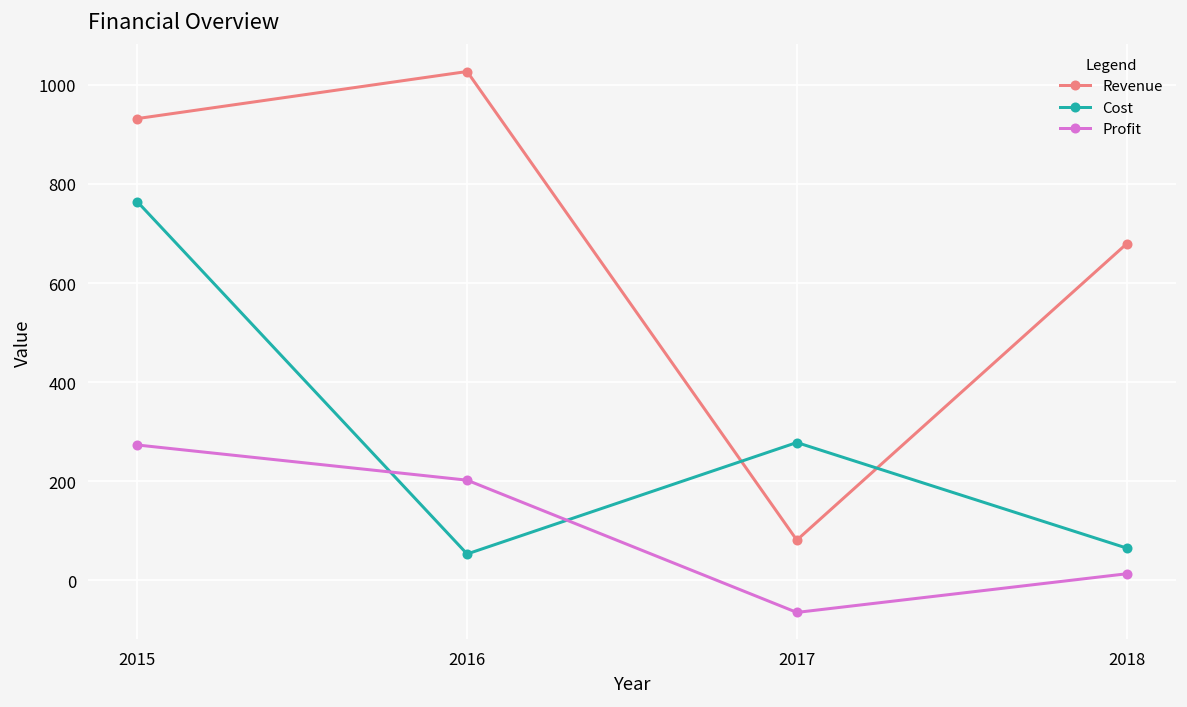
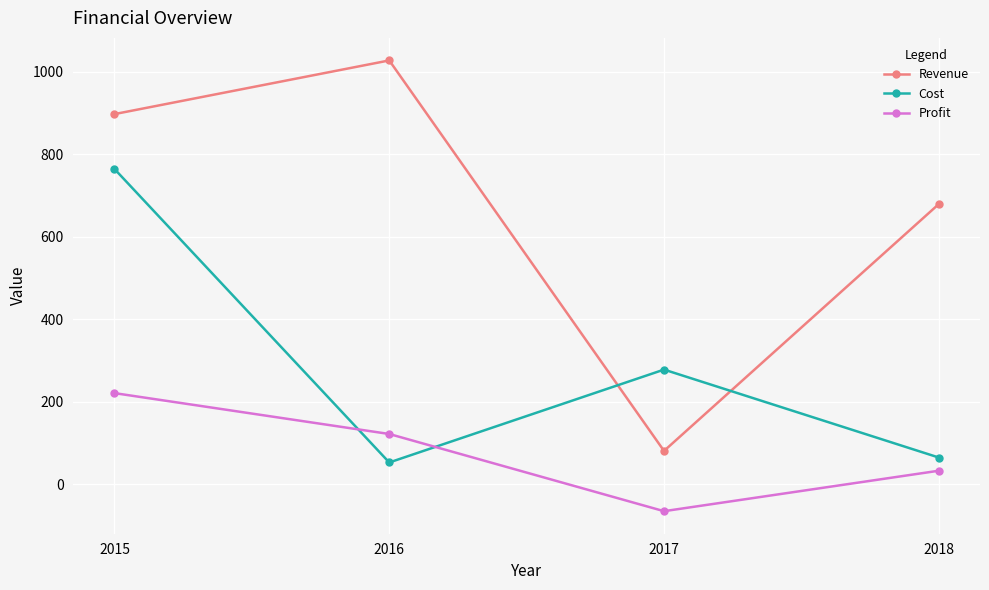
  {
    "Revenue": {
-     "2015": 930,
+     "2015": 900,
      "2016": 1030,
      "2017": 80,
      "2018": 680
    },
    "Cost": {
      "2015": 760,
      "2016": 50,
      "2017": 280,
      "2018": 70
    },
    "Profit": {
-     "2015": 270,
-     "2016": 200,
+     "2015": 220,
+     "2016": 120,
      "2017": -70,
-     "2018": 10
+     "2018": 30
    }
  }
